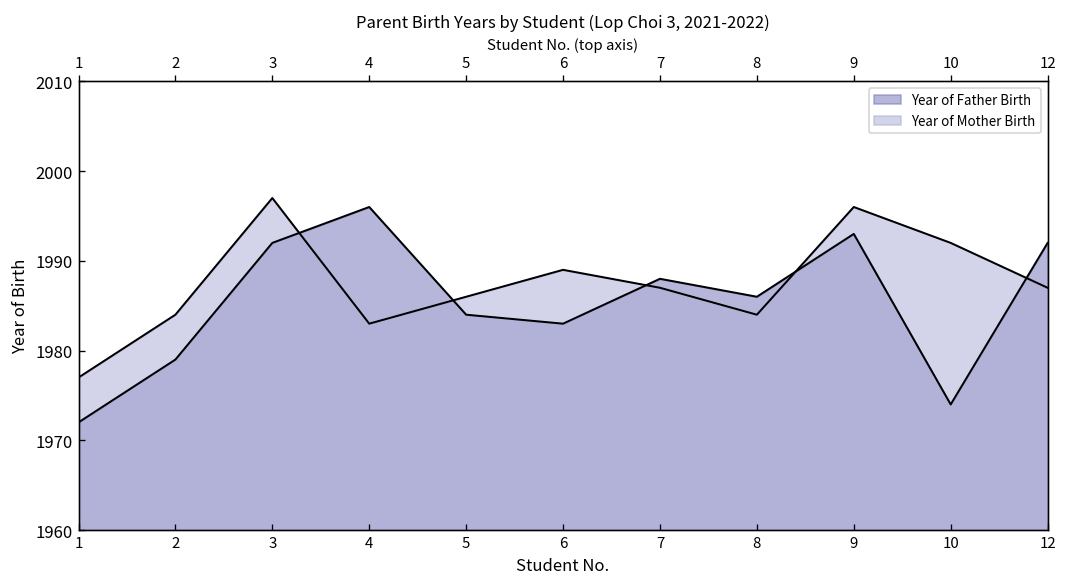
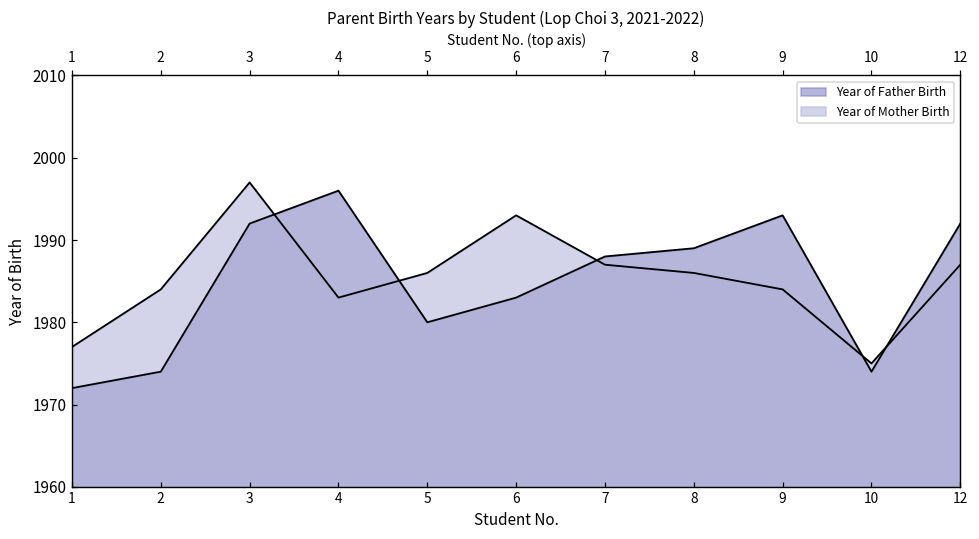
  {
    "Year of Father Birth": {
      "1": 1972,
-     "2": 1979,
+     "2": 1974,
      "3": 1992,
      "4": 1996,
-     "5": 1984,
+     "5": 1980,
      "6": 1983,
      "7": 1988,
-     "8": 1986,
+     "8": 1989,
      "9": 1993,
      "10": 1974,
      "12": 1992
    },
    "Year of Mother Birth": {
      "1": 1977,
      "2": 1984,
      "3": 1997,
      "4": 1983,
      "5": 1986,
-     "6": 1989,
+     "6": 1993,
      "7": 1987,
-     "8": 1984,
-     "9": 1996,
-     "10": 1992,
+     "8": 1986,
+     "9": 1984,
+     "10": 1975,
      "12": 1987
    }
  }
